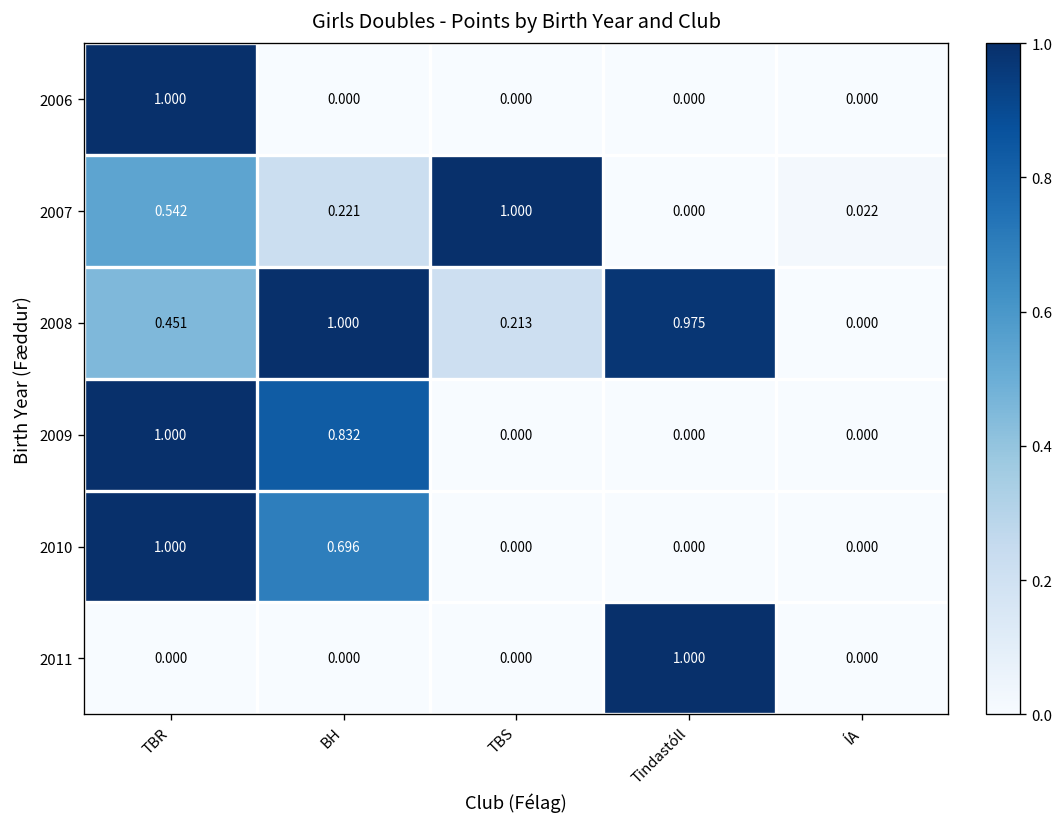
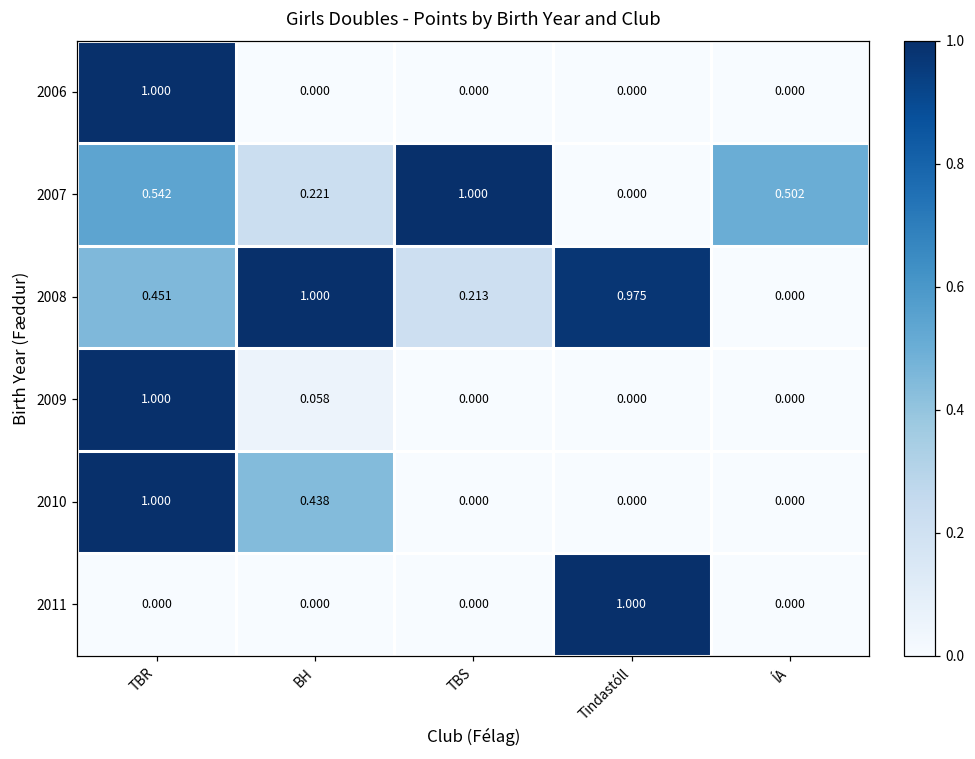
  {
    "2006": {
      "TBR": 1.000,
      "BH": 0.000,
      "TBS": 0.000,
      "Tindastóll": 0.000,
      "ÍA": 0.000
    },
    "2007": {
      "TBR": 0.542,
      "BH": 0.221,
      "TBS": 1.000,
      "Tindastóll": 0.000,
-     "ÍA": 0.022
+     "ÍA": 0.502
    },
    "2008": {
      "TBR": 0.451,
      "BH": 1.000,
      "TBS": 0.213,
      "Tindastóll": 0.975,
      "ÍA": 0.000
    },
    "2009": {
      "TBR": 1.000,
-     "BH": 0.832,
+     "BH": 0.058,
      "TBS": 0.000,
      "Tindastóll": 0.000,
      "ÍA": 0.000
    },
    "2010": {
      "TBR": 1.000,
-     "BH": 0.696,
+     "BH": 0.438,
      "TBS": 0.000,
      "Tindastóll": 0.000,
      "ÍA": 0.000
    },
    "2011": {
      "TBR": 0.000,
      "BH": 0.000,
      "TBS": 0.000,
      "Tindastóll": 1.000,
      "ÍA": 0.000
    }
  }
